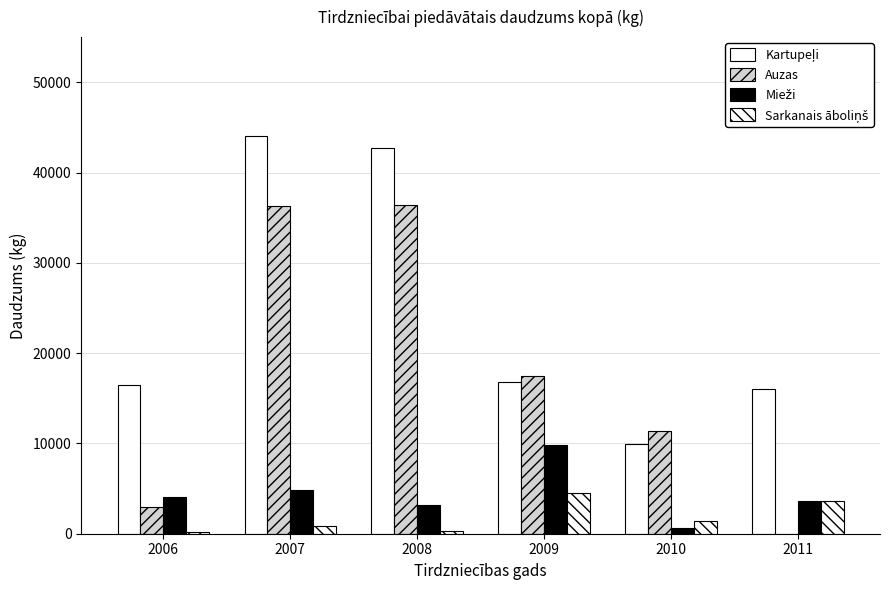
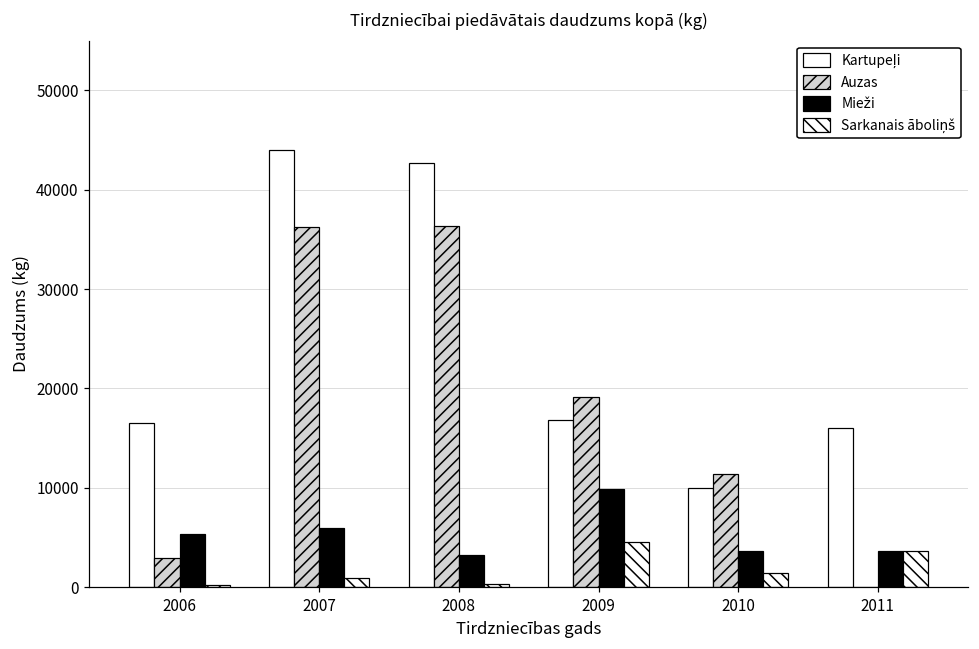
  {
    "Auzas": {
      "2006": 3000,
      "2007": 36000,
      "2008": 36000,
-     "2009": 17000,
+     "2009": 19000,
      "2010": 11000,
      "2011": 0
    },
    "Mieži": {
-     "2006": 4000,
-     "2007": 5000,
+     "2006": 5000,
+     "2007": 6000,
      "2008": 3000,
      "2009": 10000,
-     "2010": 1000,
+     "2010": 4000,
      "2011": 4000
    }
  }
